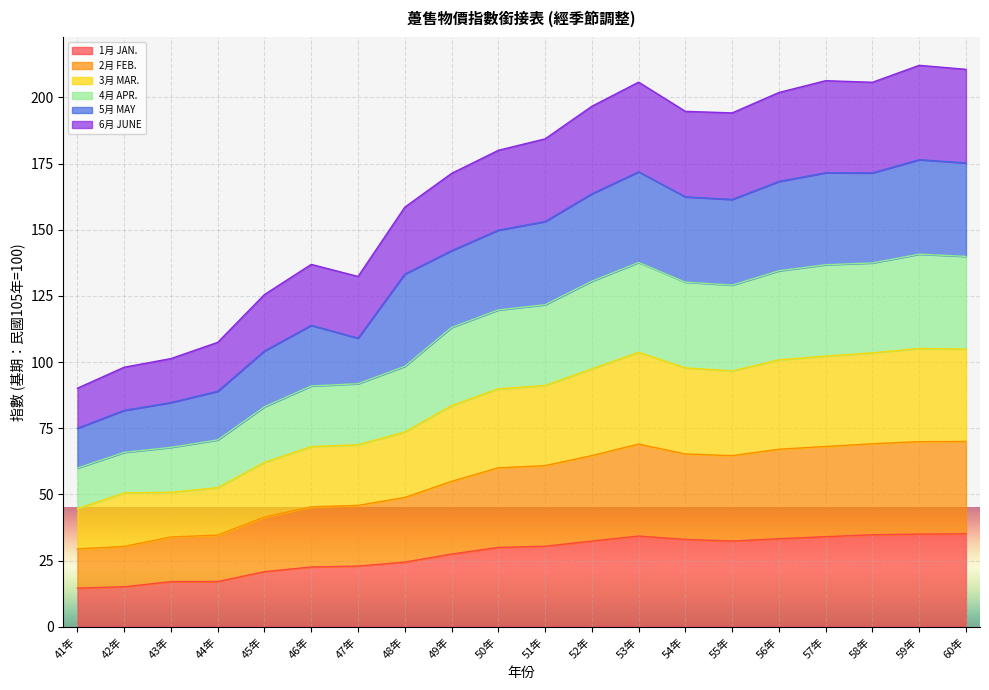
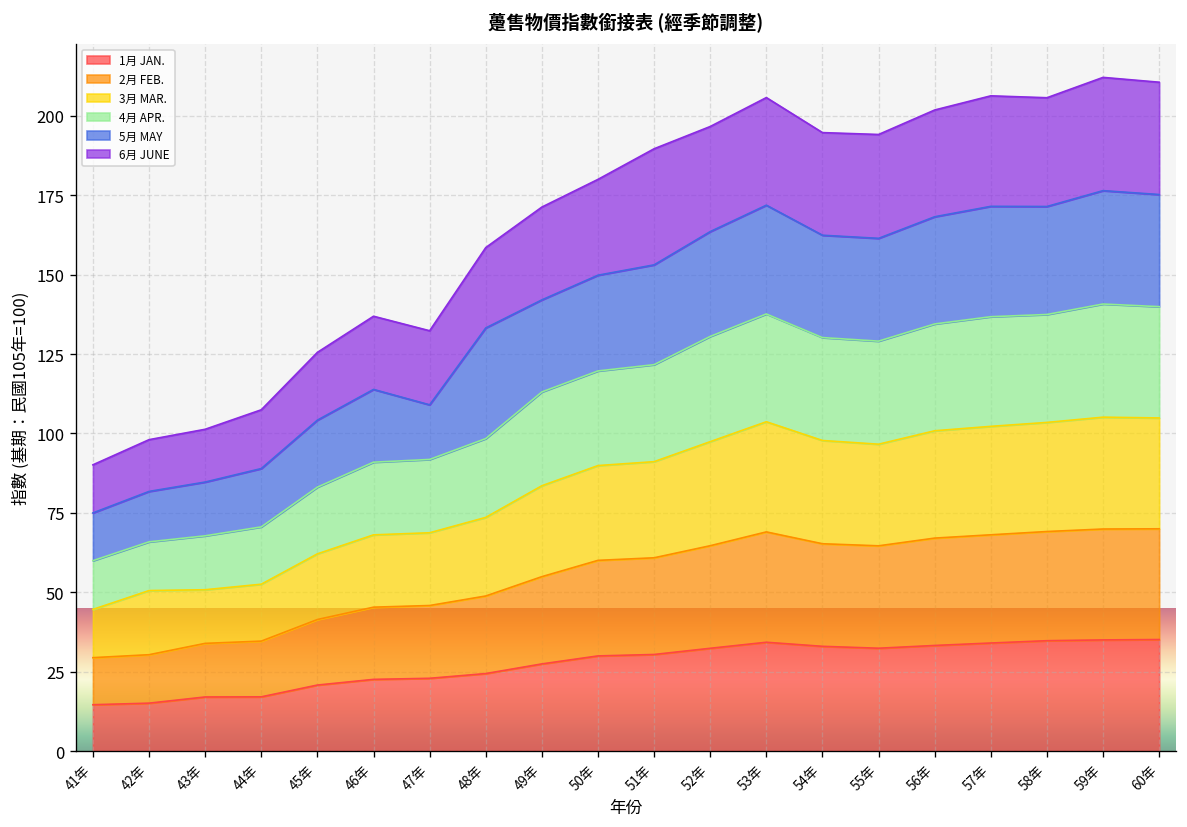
  {
    "1月 JAN.": {
      "41年": 15,
      "42年": 15,
      "43年": 17,
      "44年": 17,
      "45年": 21,
      "46年": 23,
      "47年": 23,
      "48年": 24,
      "49年": 27,
      "50年": 30,
      "51年": 30,
      "52年": 32,
      "53年": 34,
      "54年": 33,
      "55年": 32,
      "56年": 33,
      "57年": 34,
      "58年": 35,
      "59年": 35,
      "60年": 35
    },
    "2月 FEB.": {
      "41年": 15,
      "42年": 15,
      "43年": 17,
      "44年": 18,
      "45年": 21,
      "46年": 23,
      "47年": 23,
      "48年": 24,
      "49年": 27,
      "50年": 30,
      "51年": 30,
      "52年": 32,
      "53年": 35,
      "54年": 32,
      "55年": 32,
      "56年": 34,
      "57年": 34,
      "58年": 34,
      "59年": 35,
      "60年": 35
    },
    "3月 MAR.": {
      "41年": 15,
      "42年": 20,
      "43年": 17,
      "44年": 18,
      "45年": 21,
      "46年": 23,
      "47年": 23,
      "48年": 25,
      "49年": 29,
      "50年": 30,
      "51年": 30,
      "52年": 33,
      "53年": 35,
      "54年": 33,
      "55年": 32,
      "56年": 34,
      "57年": 34,
      "58年": 34,
      "59年": 35,
      "60年": 35
    },
    "4月 APR.": {
      "41年": 15,
      "42年": 15,
      "43年": 17,
      "44年": 18,
      "45年": 21,
      "46年": 23,
      "47年": 23,
      "48年": 25,
      "49年": 30,
      "50年": 30,
      "51年": 31,
      "52年": 33,
      "53年": 34,
      "54年": 32,
      "55年": 32,
      "56年": 34,
      "57年": 35,
      "58年": 34,
      "59年": 36,
      "60年": 35
    },
    "5月 MAY": {
      "41年": 15,
      "42年": 16,
      "43年": 17,
      "44年": 18,
      "45年": 21,
      "46年": 23,
      "47年": 17,
      "48年": 35,
      "49年": 29,
      "50年": 30,
      "51年": 31,
      "52年": 33,
      "53年": 34,
      "54年": 32,
      "55年": 32,
      "56年": 34,
      "57年": 35,
      "58年": 34,
      "59年": 36,
      "60年": 35
    },
    "6月 JUNE": {
      "41年": 15,
      "42年": 16,
      "43年": 17,
      "44年": 19,
      "45年": 21,
      "46年": 23,
      "47年": 23,
      "48年": 25,
      "49年": 29,
      "50年": 30,
-     "51年": 31,
+     "51年": 37,
      "52年": 33,
      "53年": 34,
      "54年": 32,
      "55年": 33,
      "56年": 34,
      "57年": 35,
      "58年": 34,
      "59年": 36,
      "60年": 35
    }
  }
